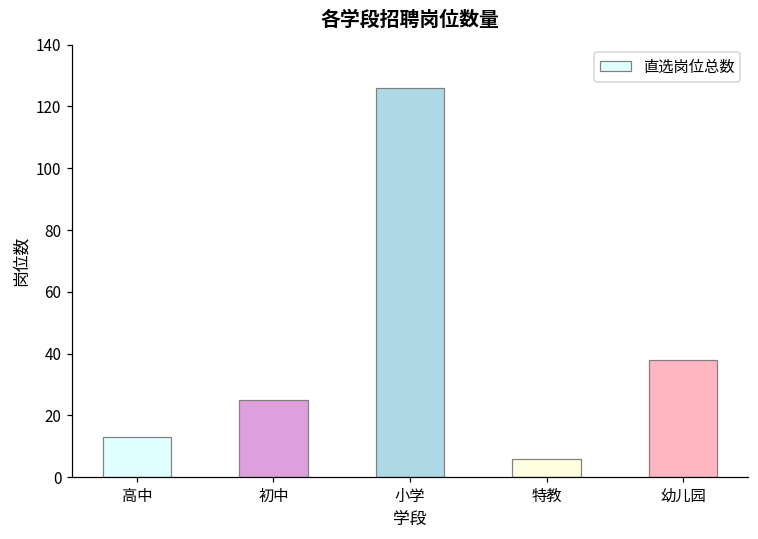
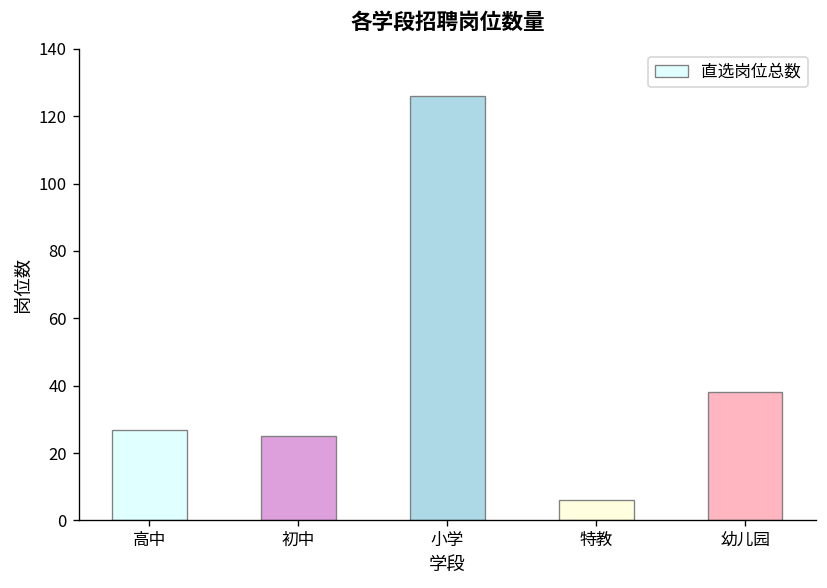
  {
-   "高中": 13,
+   "高中": 27,
    "初中": 25,
    "小学": 126,
    "特教": 6,
    "幼儿园": 38
  }
